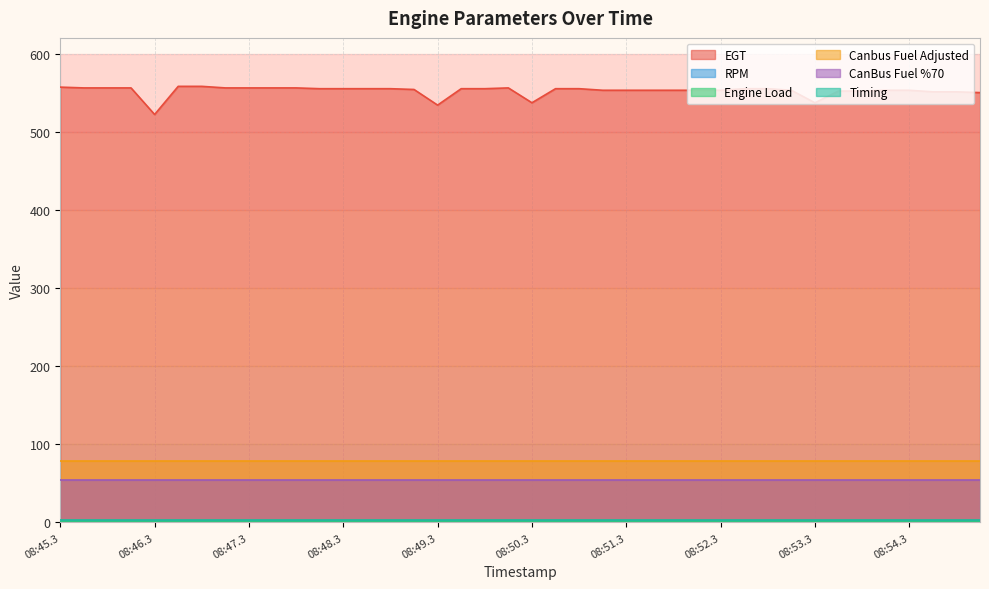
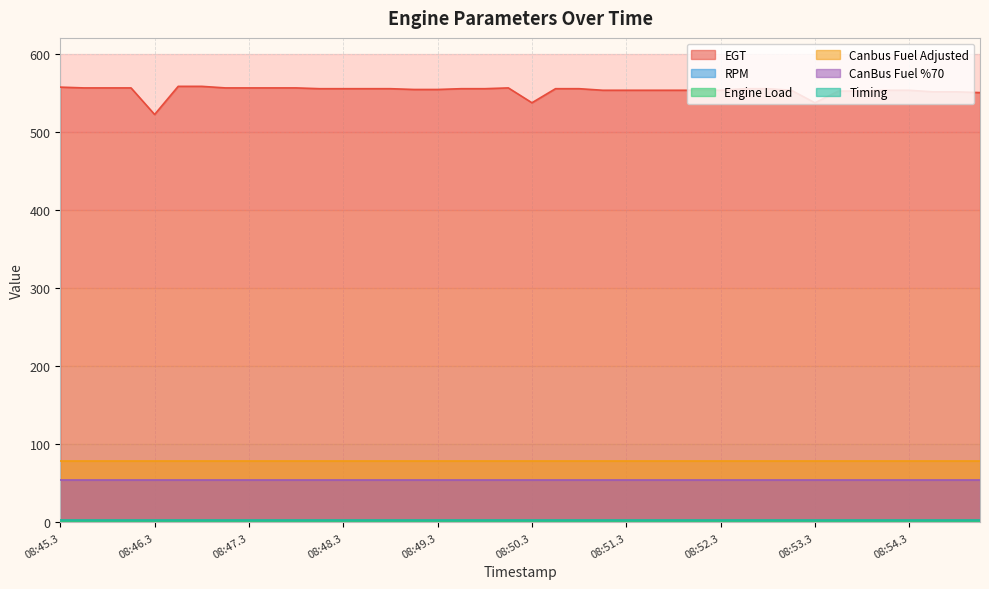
  {
    "EGT": {
      "08:45.3": 560,
      "08:46.3": 520,
      "08:47.3": 560,
      "08:48.3": 560,
-     "08:49.3": 530,
+     "08:49.3": 550,
      "08:50.3": 540,
      "08:51.3": 550
    },
    "Canbus Fuel Adjusted": {
      "08:45.3": 80,
      "08:46.3": 80,
      "08:47.3": 80,
      "08:48.3": 80,
      "08:49.3": 80,
      "08:50.3": 80,
      "08:51.3": 80,
      "08:52.3": 80,
      "08:53.3": 80,
      "08:54.3": 80
    },
    "CanBus Fuel %70": {
      "08:45.3": 60,
      "08:46.3": 60,
      "08:47.3": 60,
      "08:48.3": 60,
      "08:49.3": 60,
      "08:50.3": 60,
      "08:51.3": 60,
      "08:52.3": 60,
      "08:53.3": 60,
      "08:54.3": 60
    }
  }
